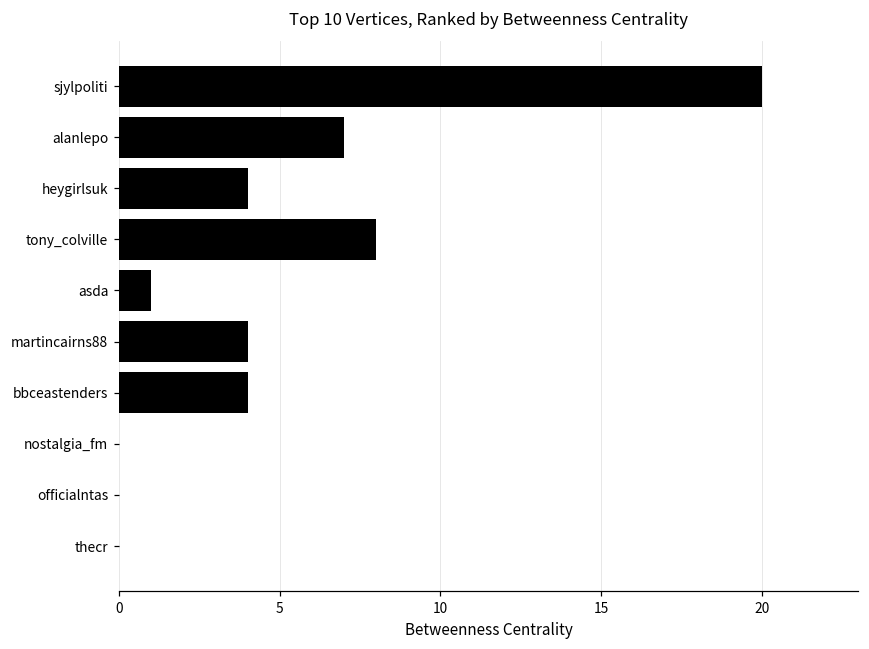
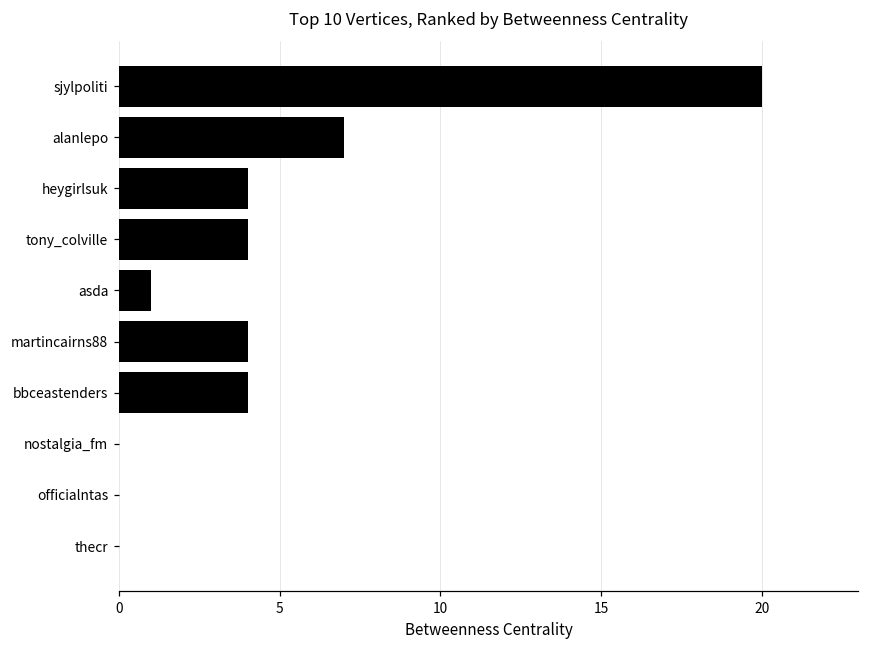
  {
    "sjylpoliti": 20,
    "alanlepo": 7,
    "heygirlsuk": 4,
-   "tony_colville": 8,
+   "tony_colville": 4,
    "asda": 1,
    "martincairns88": 4,
    "bbceastenders": 4,
    "nostalgia_fm": 0,
    "officialntas": 0,
    "thecr": 0
  }
